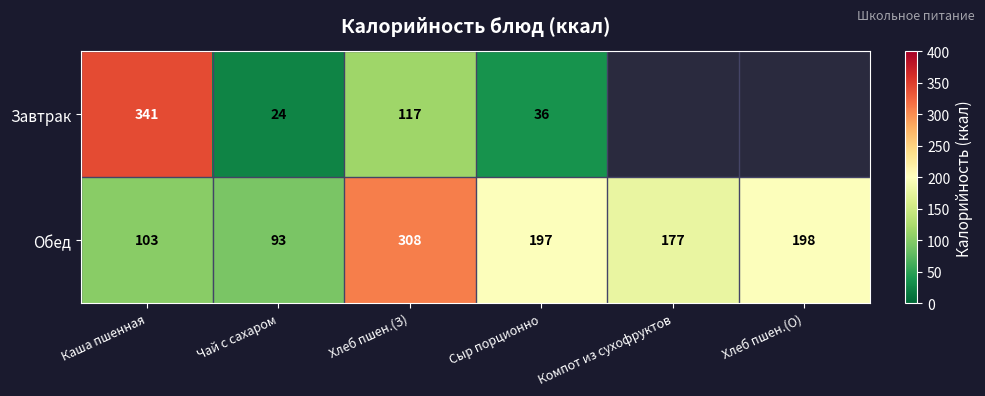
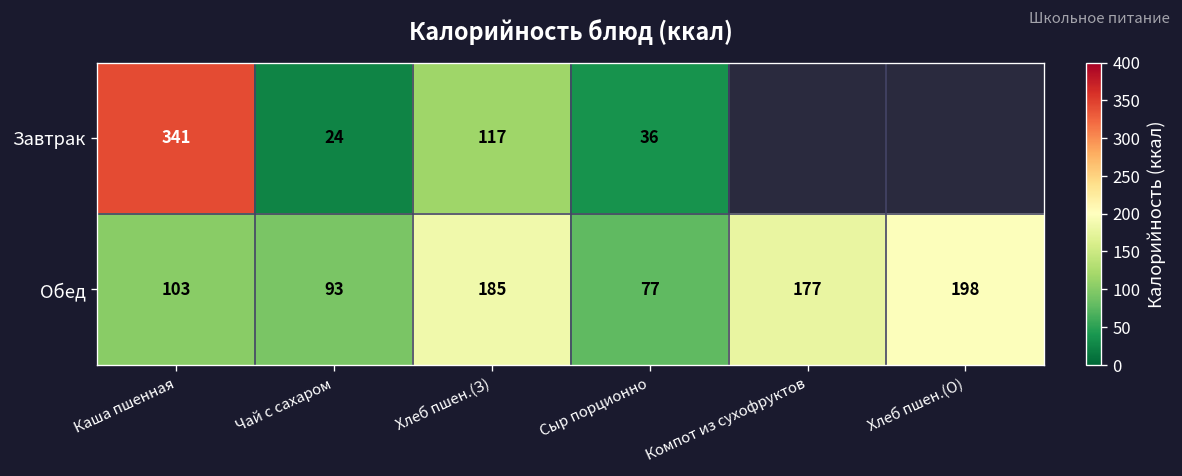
  {
    "Завтрак": {
      "Каша пшенная": 341,
      "Чай с сахаром": 24,
      "Хлеб пшен.(З)": 117,
      "Сыр порционно": 36
    },
    "Обед": {
      "Каша пшенная": 103,
      "Чай с сахаром": 93,
-     "Хлеб пшен.(З)": 308,
-     "Сыр порционно": 197,
+     "Хлеб пшен.(З)": 185,
+     "Сыр порционно": 77,
      "Компот из сухофруктов": 177,
      "Хлеб пшен.(О)": 198
    }
  }
